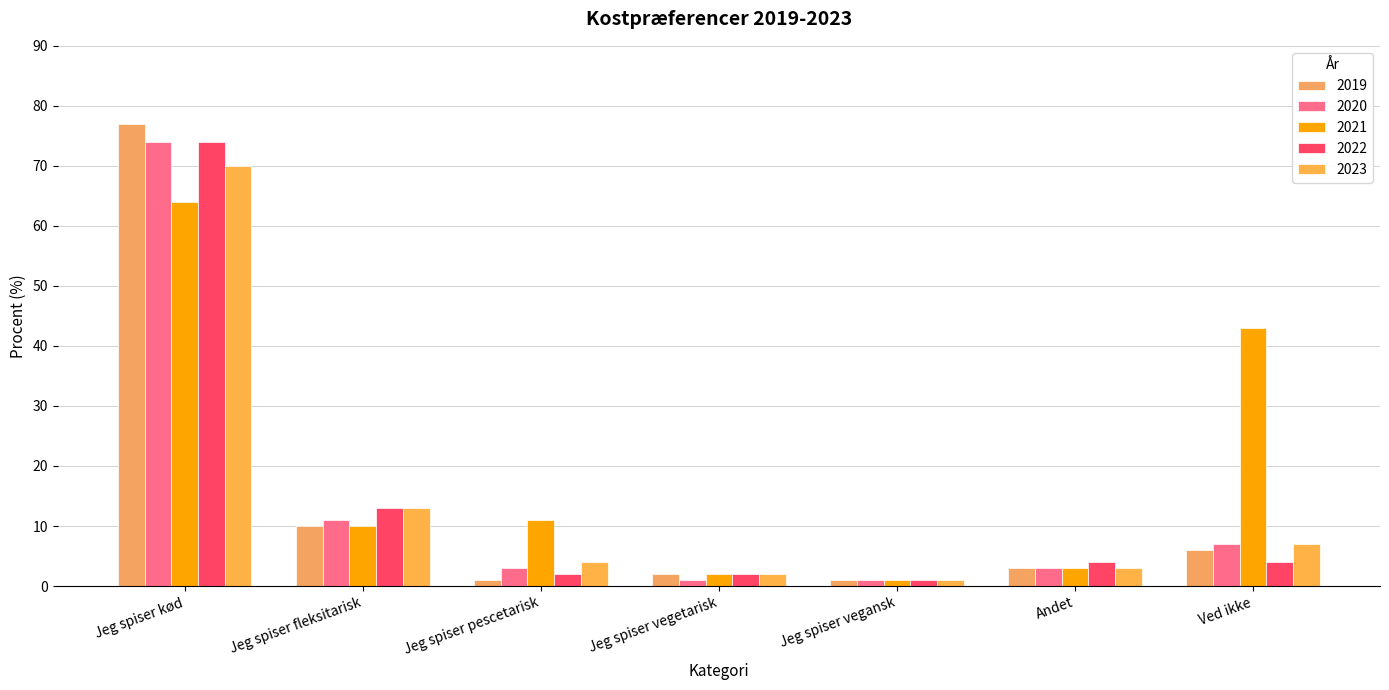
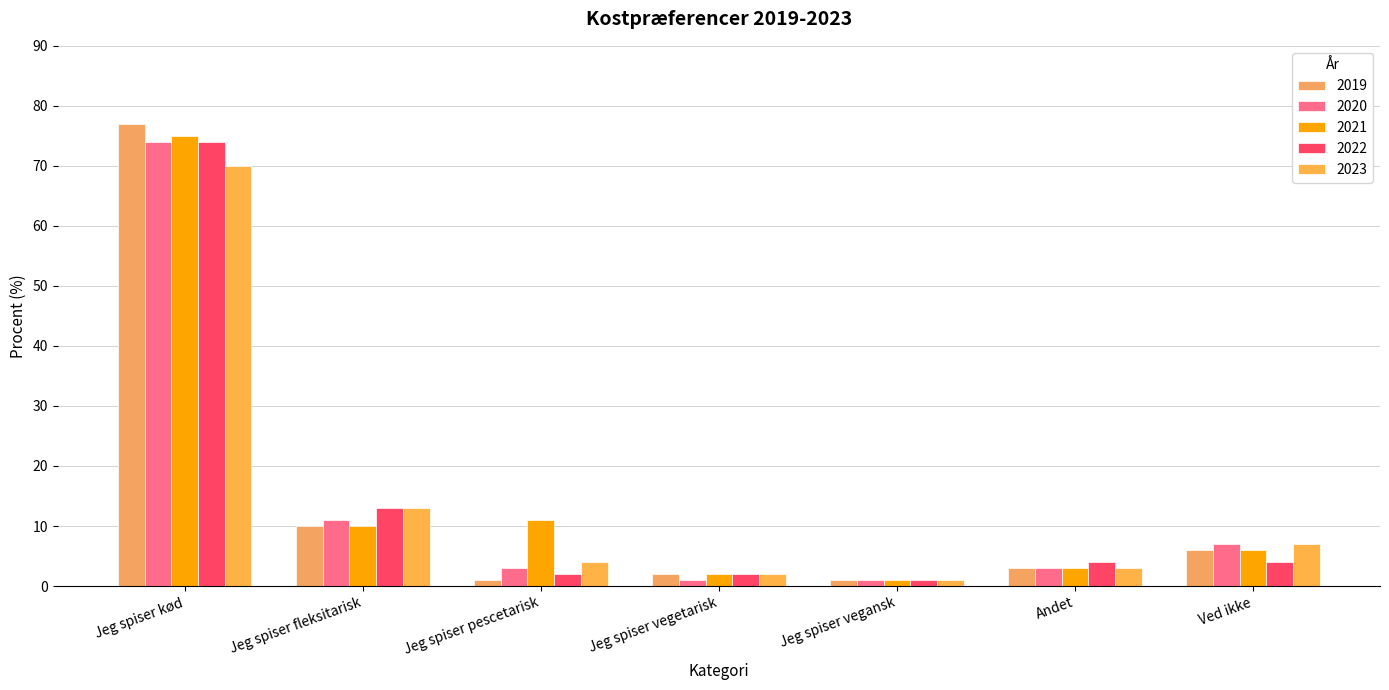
  {
    "2021": {
-     "Jeg spiser kød": 64,
+     "Jeg spiser kød": 75,
      "Jeg spiser fleksitarisk": 10,
      "Jeg spiser pescetarisk": 11,
      "Jeg spiser vegetarisk": 2,
      "Jeg spiser vegansk": 1,
      "Andet": 3,
-     "Ved ikke": 43
+     "Ved ikke": 6
    }
  }
